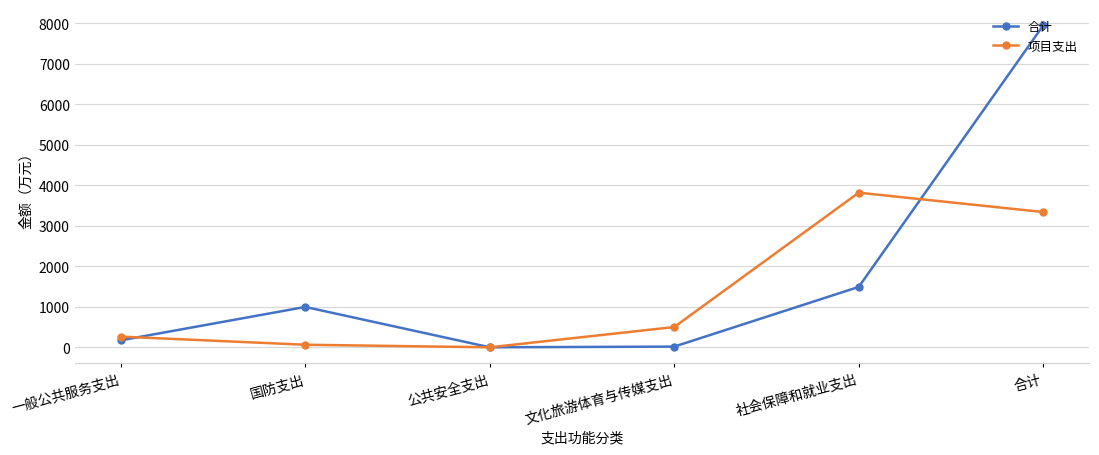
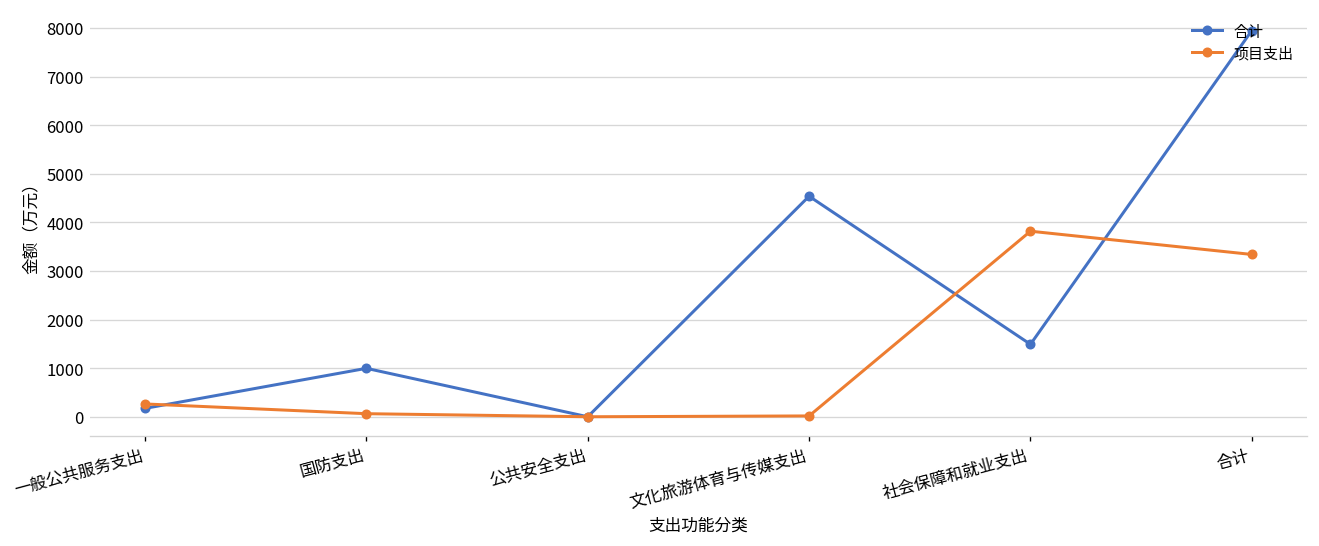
  {
    "合计": {
      "一般公共服务支出": 200,
      "国防支出": 1000,
-     "文化旅游体育与传媒支出": 0,
+     "文化旅游体育与传媒支出": 4500,
      "社会保障和就业支出": 1500,
      "合计": 8000
    },
    "项目支出": {
      "一般公共服务支出": 300,
      "国防支出": 100,
-     "文化旅游体育与传媒支出": 500,
+     "文化旅游体育与传媒支出": 0,
      "社会保障和就业支出": 3800,
      "合计": 3300
    }
  }
